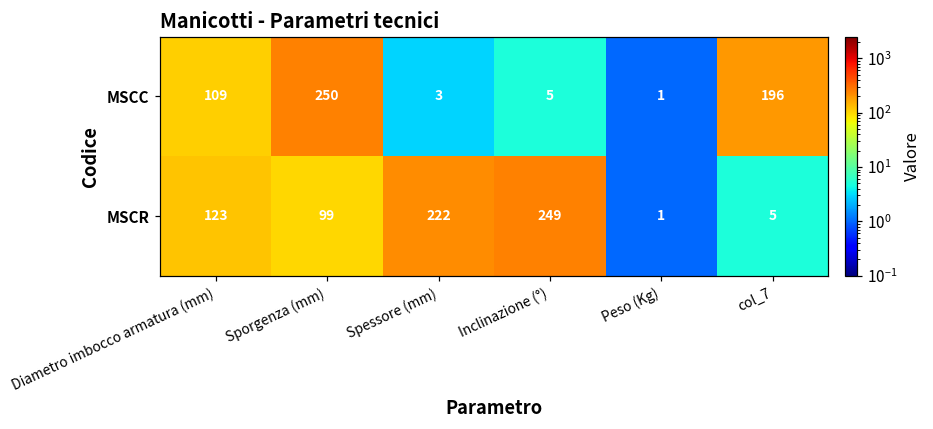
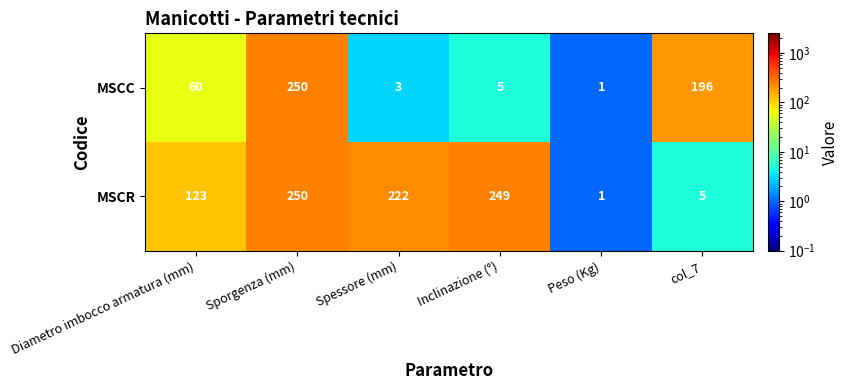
  {
    "MSCC": {
-     "Diametro imbocco armatura (mm)": 109,
+     "Diametro imbocco armatura (mm)": 60,
      "Sporgenza (mm)": 250,
      "Spessore (mm)": 3,
      "Inclinazione (°)": 5,
      "Peso (Kg)": 1,
      "col_7": 196
    },
    "MSCR": {
      "Diametro imbocco armatura (mm)": 123,
-     "Sporgenza (mm)": 99,
+     "Sporgenza (mm)": 250,
      "Spessore (mm)": 222,
      "Inclinazione (°)": 249,
      "Peso (Kg)": 1,
      "col_7": 5
    }
  }
